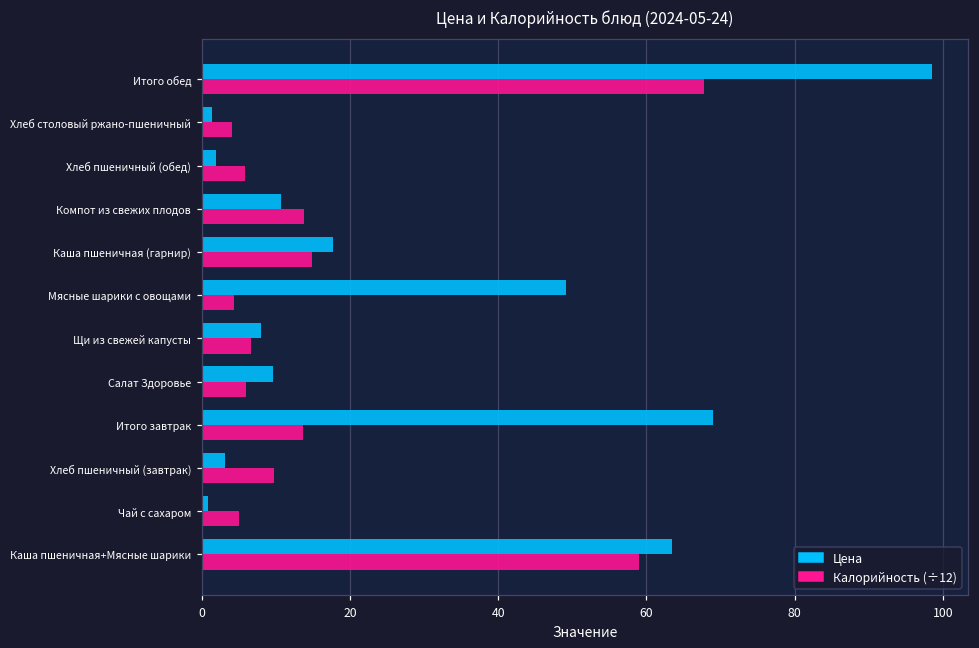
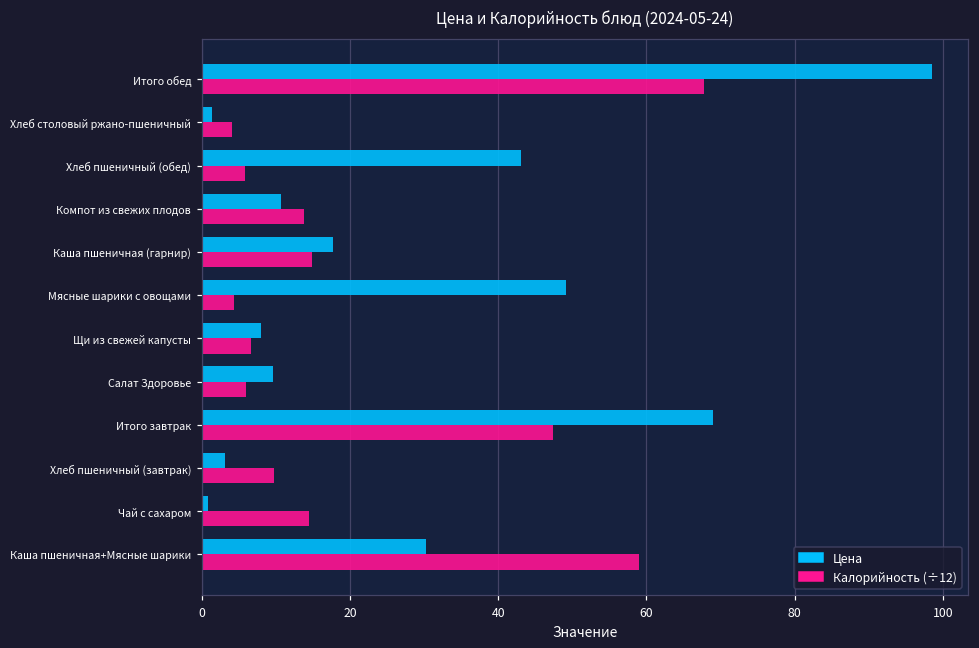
  {
    "Цена": {
      "Итого обед": 98,
      "Хлеб столовый ржано-пшеничный": 1,
-     "Хлеб пшеничный (обед)": 2,
+     "Хлеб пшеничный (обед)": 43,
      "Компот из свежих плодов": 11,
      "Каша пшеничная (гарнир)": 18,
      "Мясные шарики с овощами": 49,
      "Щи из свежей капусты": 8,
      "Салат Здоровье": 10,
      "Итого завтрак": 69,
      "Хлеб пшеничный (завтрак)": 3,
      "Чай с сахаром": 1,
-     "Каша пшеничная+Мясные шарики": 63
+     "Каша пшеничная+Мясные шарики": 30
    },
    "Калорийность (÷12)": {
      "Итого обед": 68,
      "Хлеб столовый ржано-пшеничный": 4,
      "Хлеб пшеничный (обед)": 6,
      "Компот из свежих плодов": 14,
      "Каша пшеничная (гарнир)": 15,
      "Мясные шарики с овощами": 4,
      "Щи из свежей капусты": 7,
      "Салат Здоровье": 6,
-     "Итого завтрак": 14,
+     "Итого завтрак": 47,
      "Хлеб пшеничный (завтрак)": 10,
-     "Чай с сахаром": 5,
+     "Чай с сахаром": 14,
      "Каша пшеничная+Мясные шарики": 59
    }
  }
